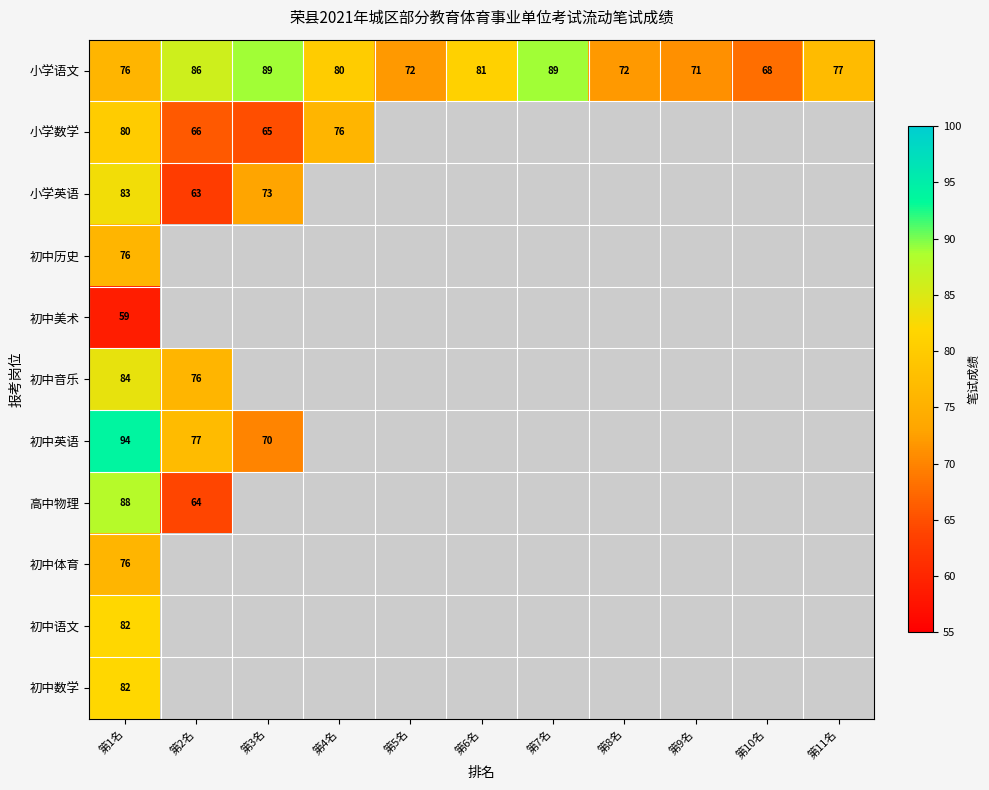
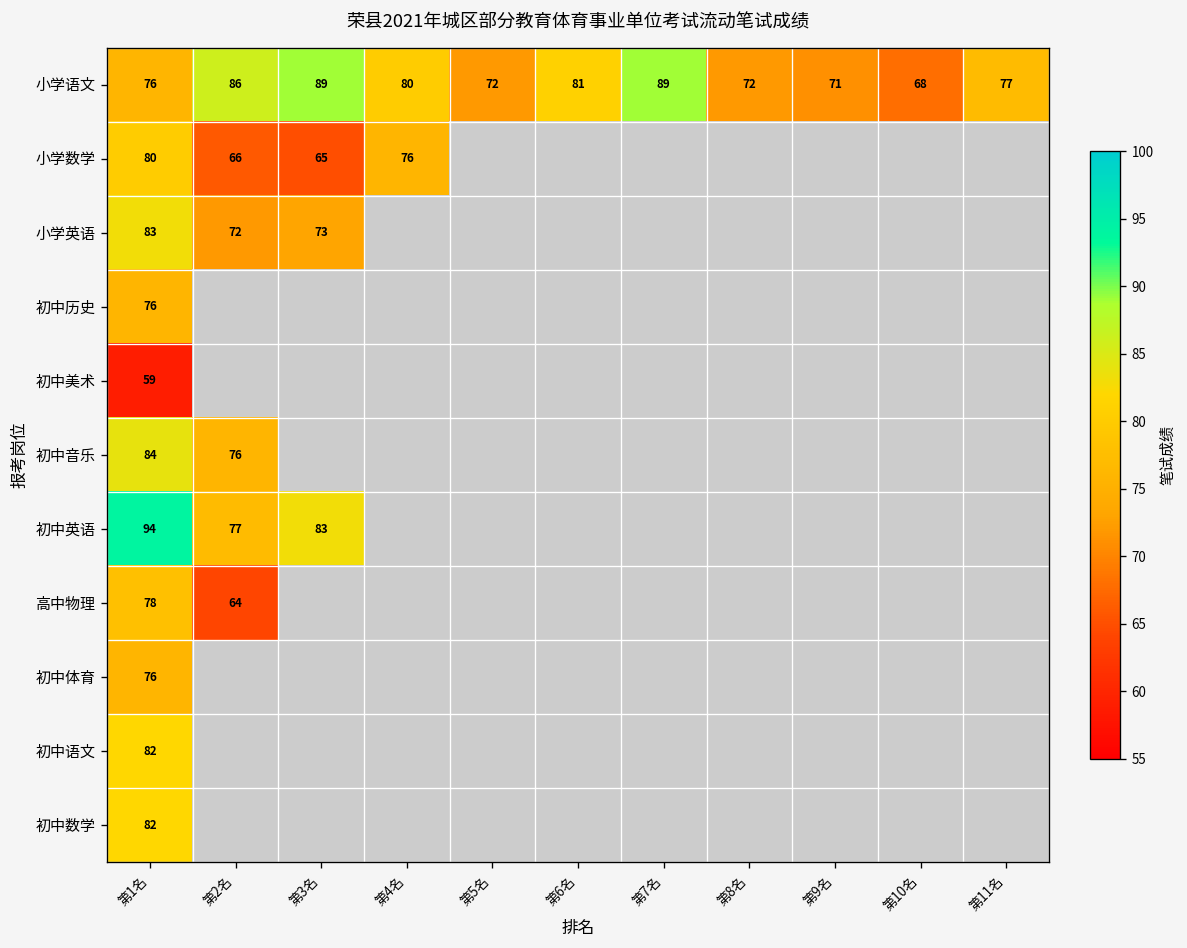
  {
    "小学语文": {
      "第1名": 76,
      "第2名": 86,
      "第3名": 89,
      "第4名": 80,
      "第5名": 72,
      "第6名": 81,
      "第7名": 89,
      "第8名": 72,
      "第9名": 71,
      "第10名": 68,
      "第11名": 77
    },
    "小学数学": {
      "第1名": 80,
      "第2名": 66,
      "第3名": 65,
      "第4名": 76
    },
    "小学英语": {
      "第1名": 83,
-     "第2名": 63,
+     "第2名": 72,
      "第3名": 73
    },
    "初中历史": {
      "第1名": 76
    },
    "初中美术": {
      "第1名": 59
    },
    "初中音乐": {
      "第1名": 84,
      "第2名": 76
    },
    "初中英语": {
      "第1名": 94,
      "第2名": 77,
-     "第3名": 70
+     "第3名": 83
    },
    "高中物理": {
-     "第1名": 88,
+     "第1名": 78,
      "第2名": 64
    },
    "初中体育": {
      "第1名": 76
    },
    "初中语文": {
      "第1名": 82
    },
    "初中数学": {
      "第1名": 82
    }
  }
